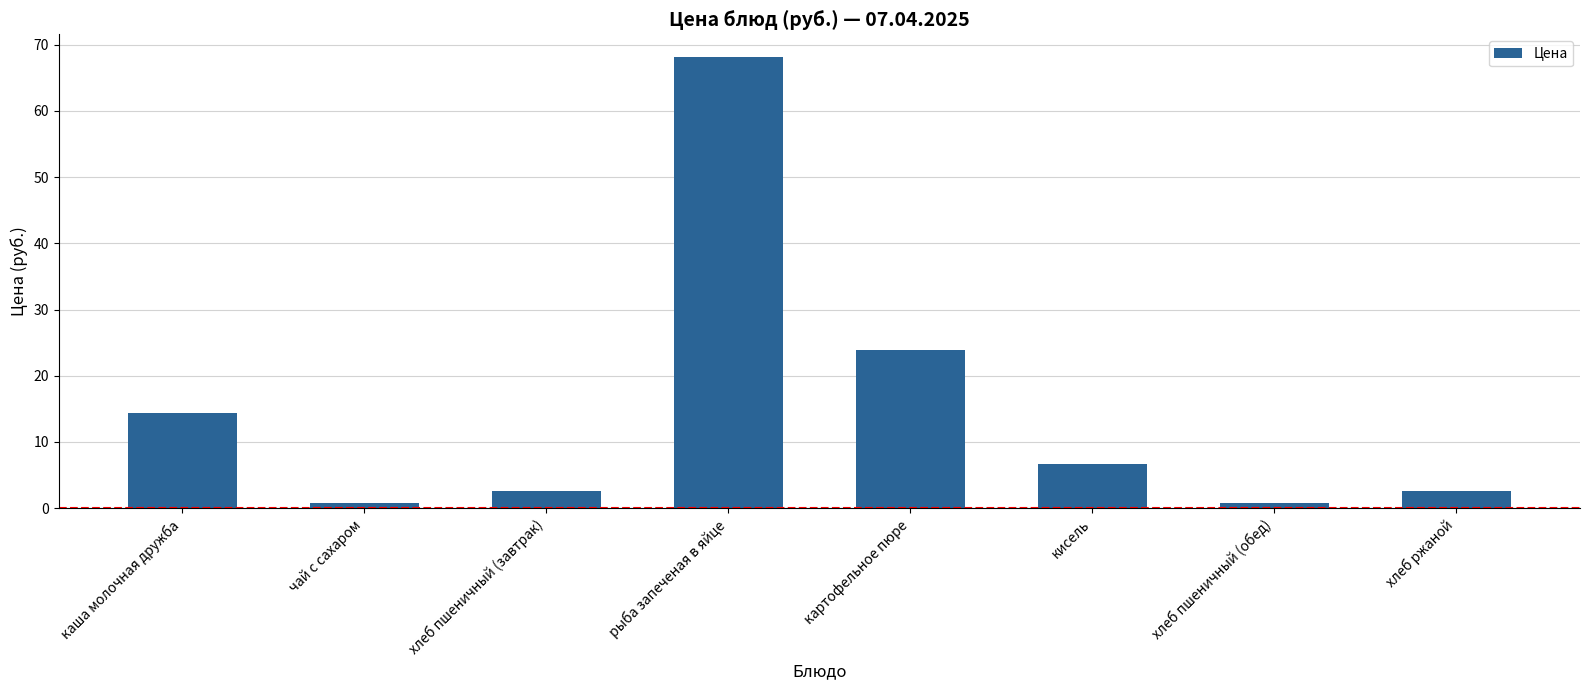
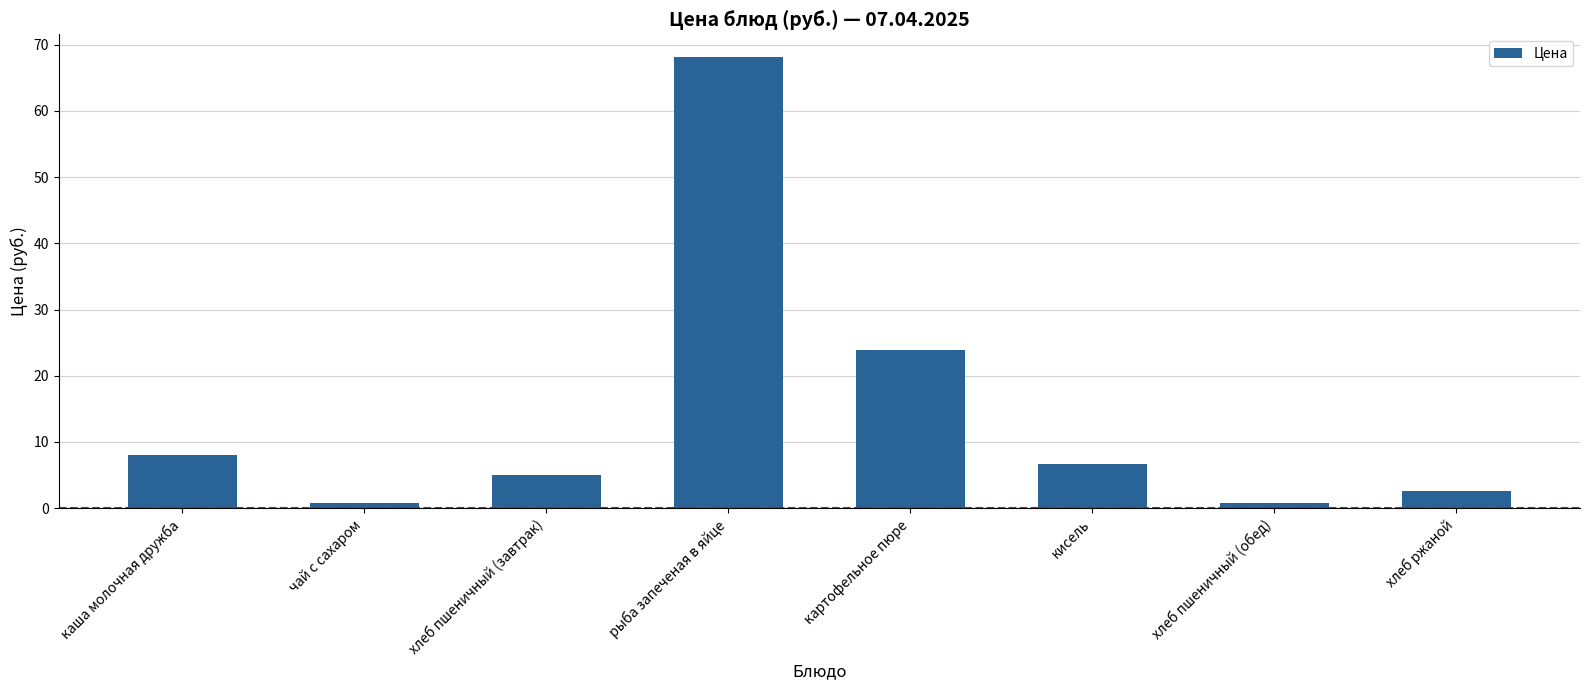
  {
-   "каша молочная дружба": 14,
+   "каша молочная дружба": 8,
    "чай с сахаром": 1,
-   "хлеб пшеничный (завтрак)": 3,
+   "хлеб пшеничный (завтрак)": 5,
    "рыба запеченая в яйце": 68,
    "картофельное пюре": 24,
    "кисель": 7,
    "хлеб пшеничный (обед)": 1,
    "хлеб ржаной": 3
  }
